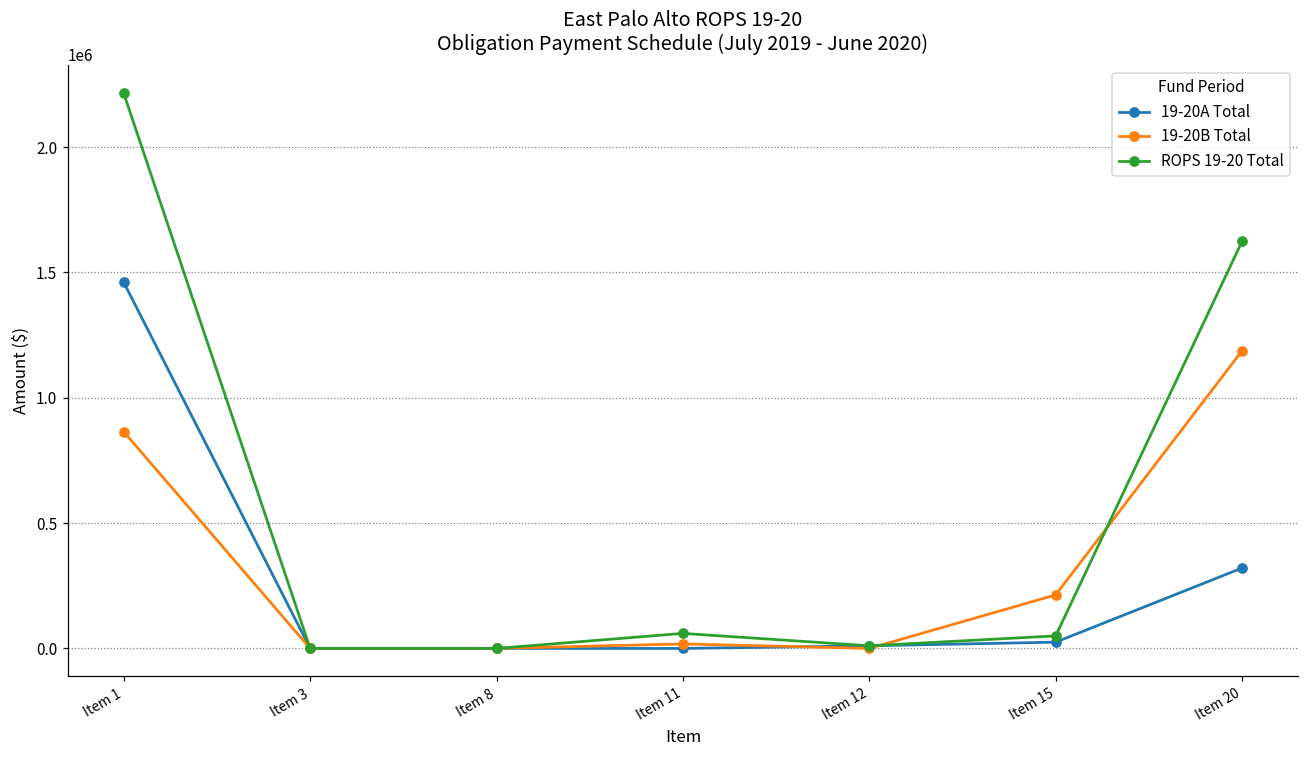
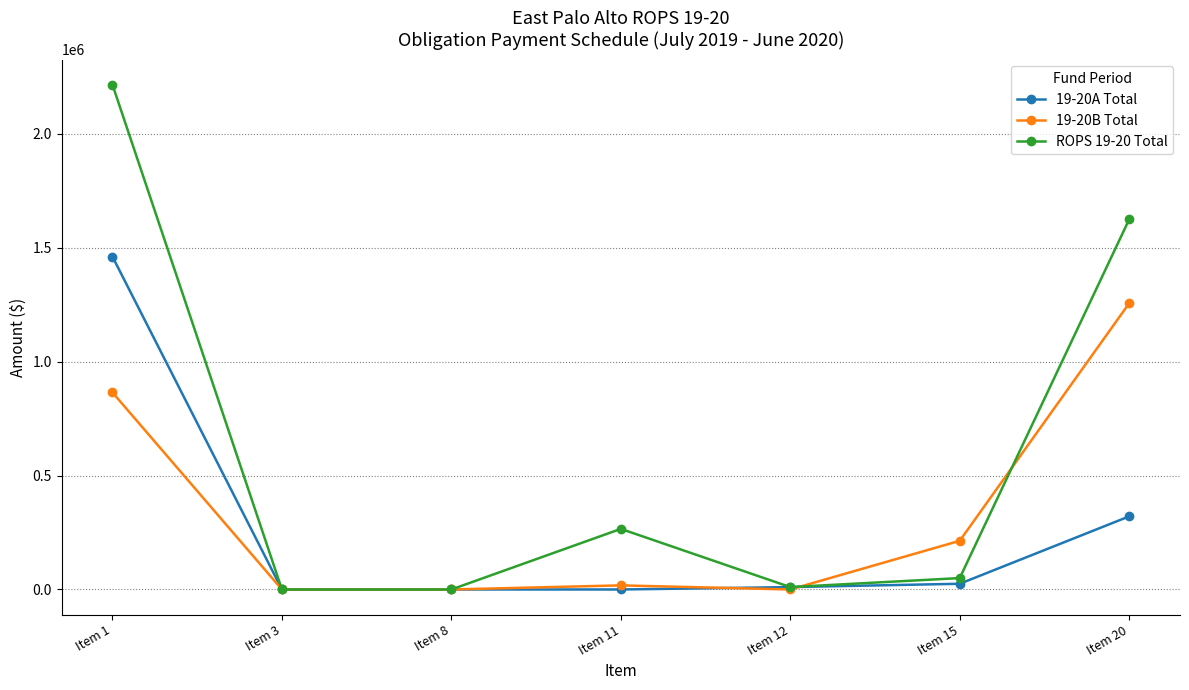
  {
    "19-20A Total": {
      "Item 1": 1460000,
      "Item 11": 0,
      "Item 15": 30000,
      "Item 20": 320000
    },
    "19-20B Total": {
      "Item 1": 860000,
      "Item 11": 20000,
      "Item 15": 210000,
-     "Item 20": 1190000
+     "Item 20": 1260000
    },
    "ROPS 19-20 Total": {
      "Item 1": 2210000,
-     "Item 11": 60000,
+     "Item 11": 270000,
      "Item 15": 50000,
      "Item 20": 1620000
    }
  }
